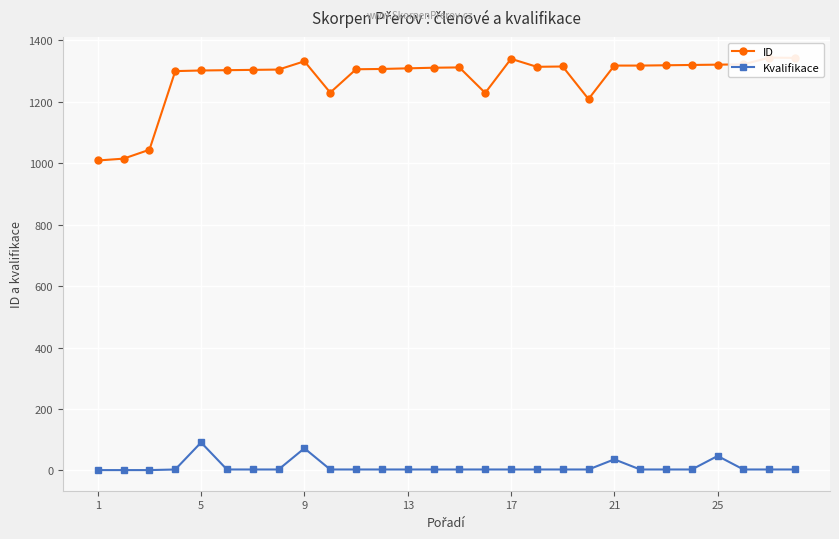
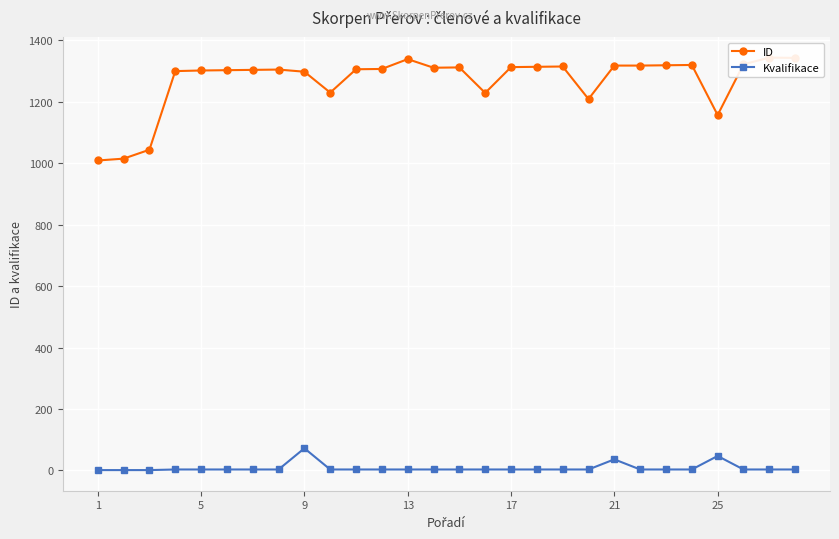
  {
    "ID": {
      "1": 1010,
      "5": 1300,
-     "9": 1330,
-     "13": 1310,
-     "17": 1340,
+     "9": 1300,
+     "13": 1340,
+     "17": 1310,
      "21": 1320,
-     "25": 1320
+     "25": 1160
    },
    "Kvalifikace": {
      "1": 0,
-     "5": 90,
+     "5": 0,
      "9": 70,
      "13": 0,
      "17": 0,
      "21": 40,
      "25": 50
    }
  }
